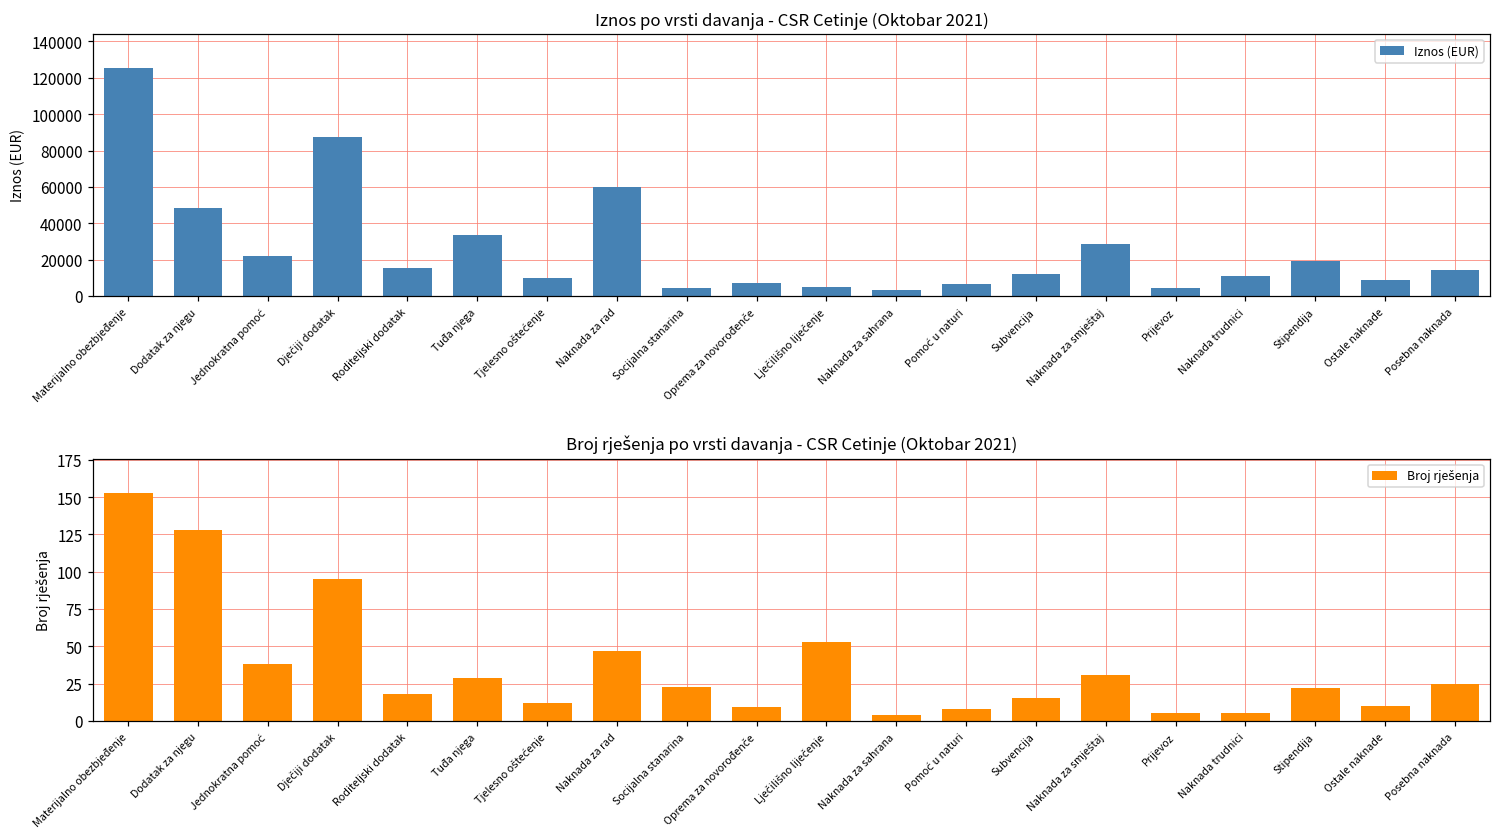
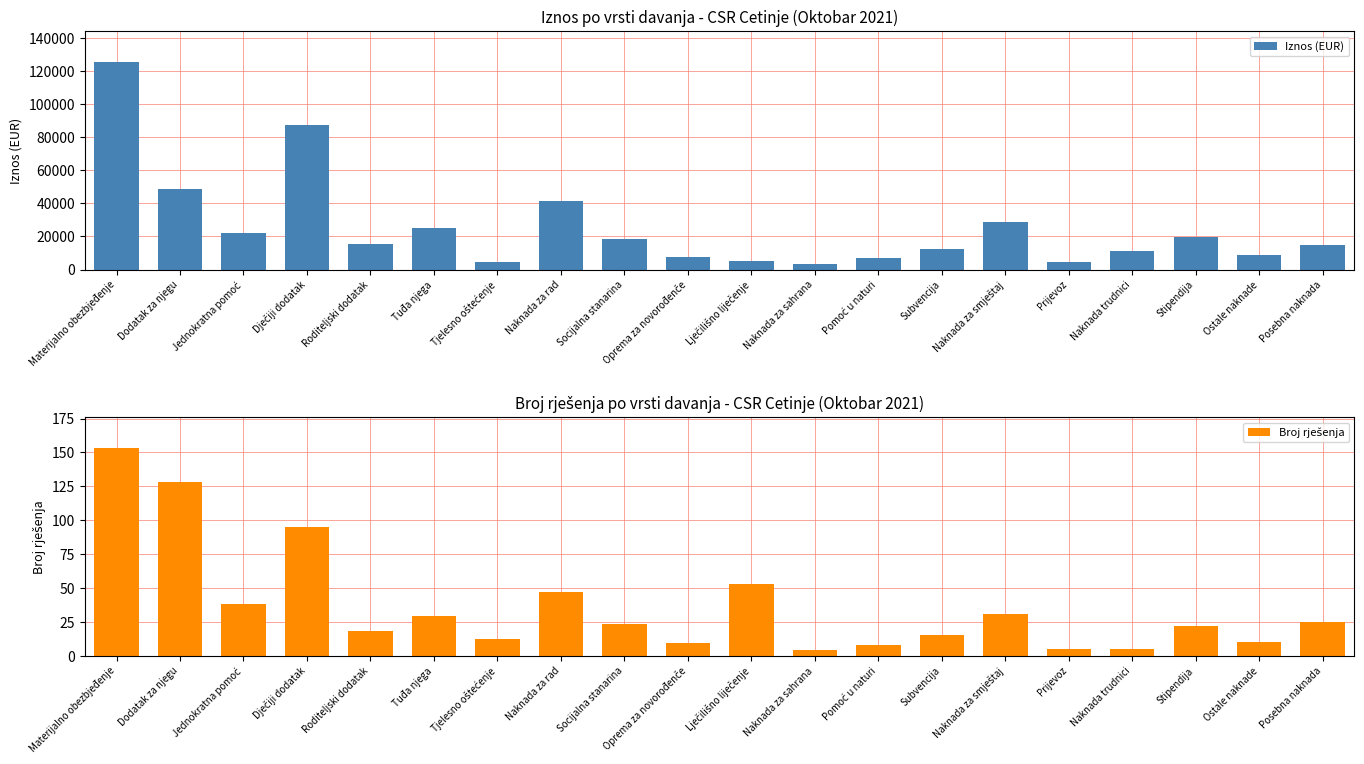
  {
    "Iznos po vrsti davanja - CSR Cetinje (Oktobar 2021)": {
      "Materijalno obezbjeđenje": 125000,
      "Dodatak za njegu": 49000,
      "Jednokratna pomoć": 22000,
      "Dječiji dodatak": 88000,
      "Roditeljski dodatak": 15000,
-     "Tuđa njega": 34000,
-     "Tjelesno oštećenje": 10000,
-     "Naknada za rad": 60000,
-     "Socijalna stanarina": 4000,
+     "Tuđa njega": 25000,
+     "Tjelesno oštećenje": 5000,
+     "Naknada za rad": 41000,
+     "Socijalna stanarina": 19000,
      "Oprema za novorođenče": 7000,
      "Lječilišno liječenje": 5000,
      "Naknada za sahrana": 3000,
      "Pomoć u naturi": 7000,
      "Subvencija": 12000,
      "Naknada za smještaj": 29000,
      "Prijevoz": 4000,
      "Naknada trudnici": 11000,
      "Stipendija": 20000,
      "Ostale naknade": 9000,
      "Posebna naknada": 15000
    },
    "Broj rješenja po vrsti davanja - CSR Cetinje (Oktobar 2021)": {
      "Materijalno obezbjeđenje": 153,
      "Dodatak za njegu": 128,
      "Jednokratna pomoć": 38,
      "Dječiji dodatak": 95,
      "Roditeljski dodatak": 18,
      "Tuđa njega": 29,
      "Tjelesno oštećenje": 12,
      "Naknada za rad": 47,
      "Socijalna stanarina": 23,
      "Oprema za novorođenče": 9,
      "Lječilišno liječenje": 53,
      "Naknada za sahrana": 4,
      "Pomoć u naturi": 8,
      "Subvencija": 15,
      "Naknada za smještaj": 31,
      "Prijevoz": 5,
      "Naknada trudnici": 5,
      "Stipendija": 22,
      "Ostale naknade": 10,
      "Posebna naknada": 25
    }
  }
